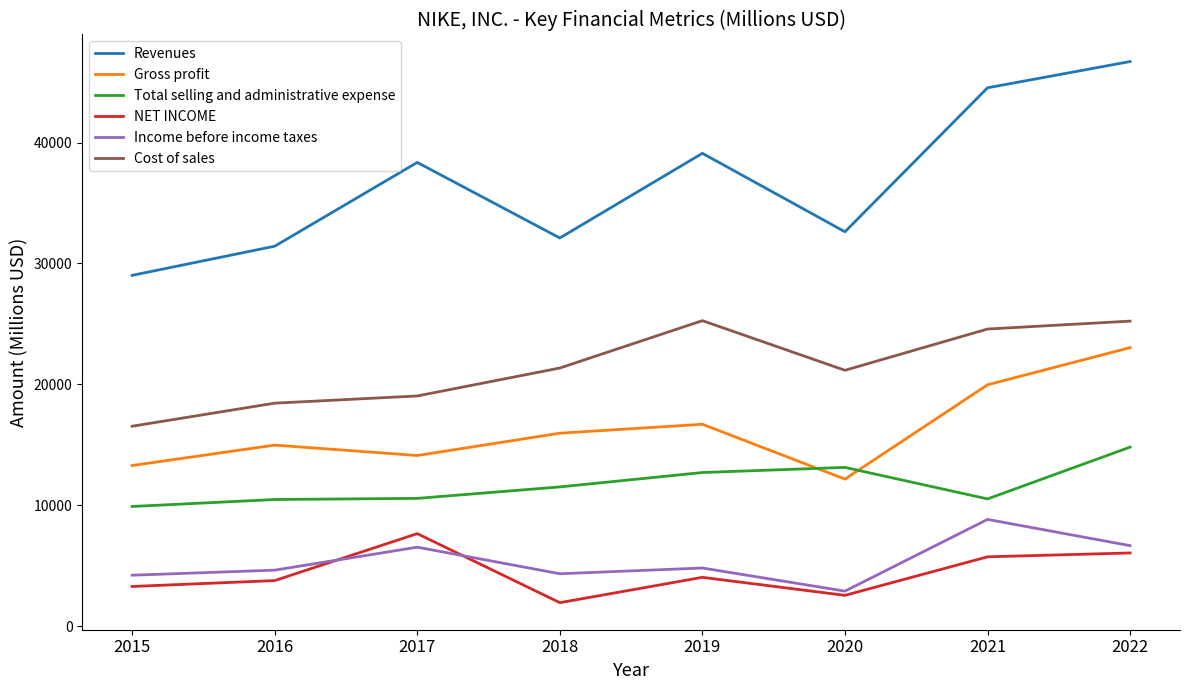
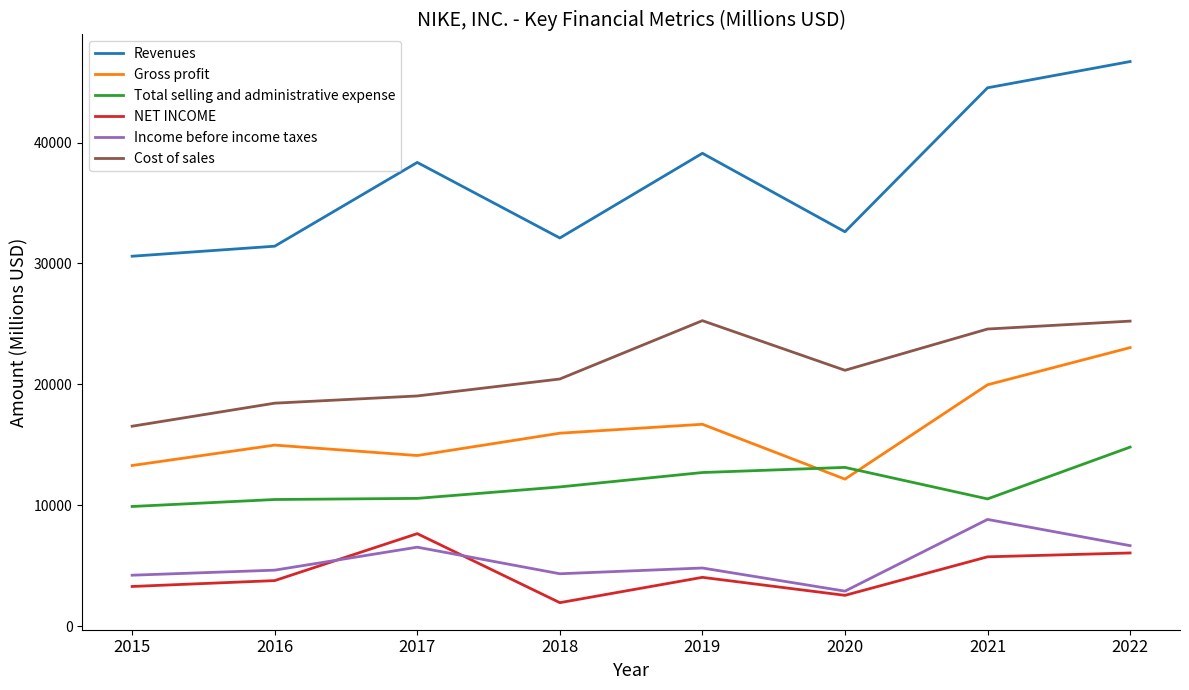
  {
    "Revenues": {
-     "2015": 29000,
+     "2015": 30600,
      "2016": 31400,
      "2017": 38400,
      "2018": 32100,
      "2019": 39100,
      "2020": 32600,
      "2021": 44500,
      "2022": 46700
    },
    "Gross profit": {
      "2015": 13300,
      "2016": 15000,
      "2017": 14100,
      "2018": 16000,
      "2019": 16700,
      "2020": 12200,
      "2021": 20000,
      "2022": 23000
    },
    "Total selling and administrative expense": {
      "2015": 9900,
      "2016": 10500,
      "2017": 10600,
      "2018": 11500,
      "2019": 12700,
      "2020": 13100,
      "2021": 10500,
      "2022": 14800
    },
    "NET INCOME": {
      "2015": 3300,
      "2016": 3800,
      "2017": 7600,
      "2018": 1900,
      "2019": 4000,
      "2020": 2500,
      "2021": 5700,
      "2022": 6000
    },
    "Income before income taxes": {
      "2015": 4200,
      "2016": 4600,
      "2017": 6500,
      "2018": 4300,
      "2019": 4800,
      "2020": 2900,
      "2021": 8800,
      "2022": 6700
    },
    "Cost of sales": {
      "2015": 16500,
      "2016": 18400,
      "2017": 19000,
-     "2018": 21300,
+     "2018": 20400,
      "2019": 25300,
      "2020": 21200,
      "2021": 24600,
      "2022": 25200
    }
  }
